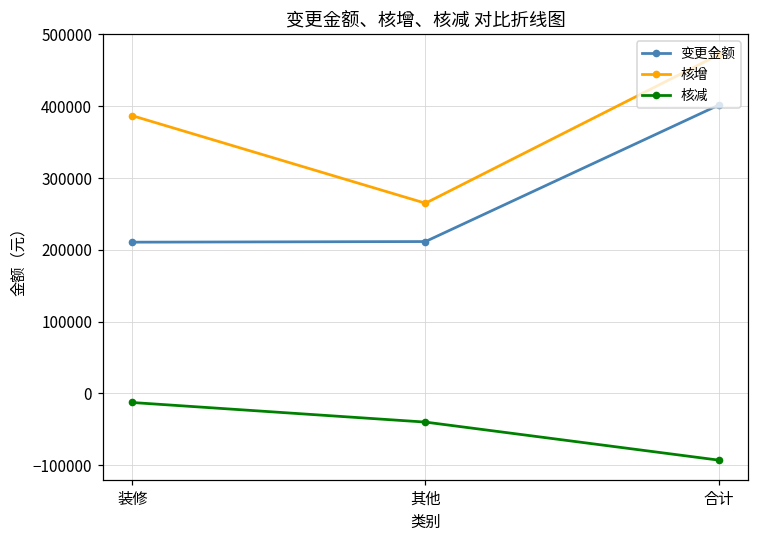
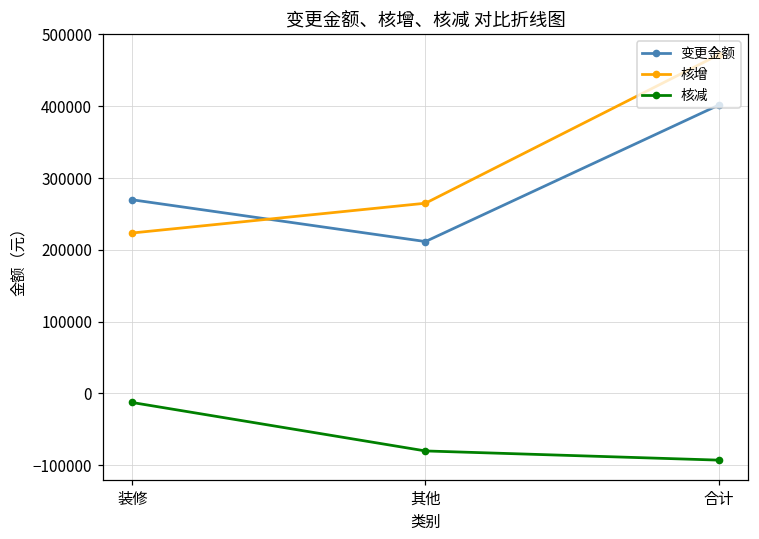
  {
    "变更金额": {
-     "装修": 210000,
+     "装修": 270000,
      "其他": 210000
    },
    "核增": {
-     "装修": 390000,
+     "装修": 220000,
      "其他": 260000
    },
    "核减": {
      "装修": -10000,
-     "其他": -40000,
+     "其他": -80000,
      "合计": -90000
    }
  }
